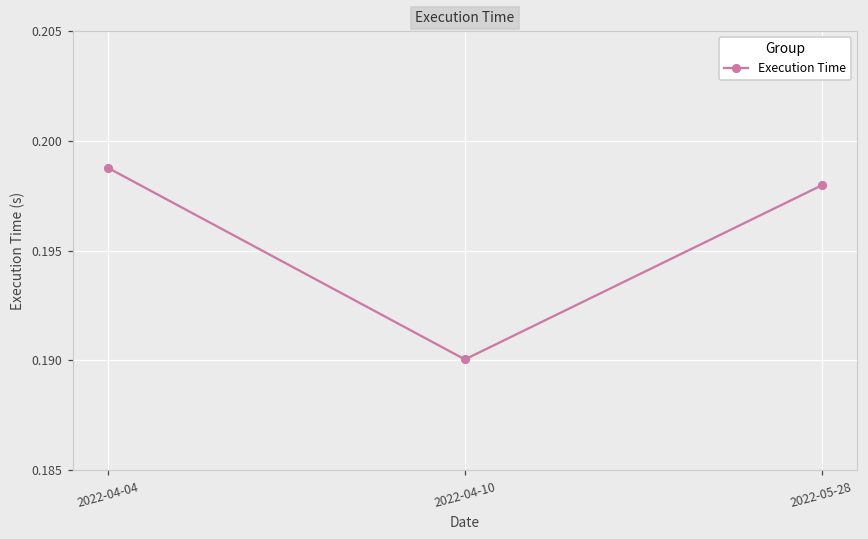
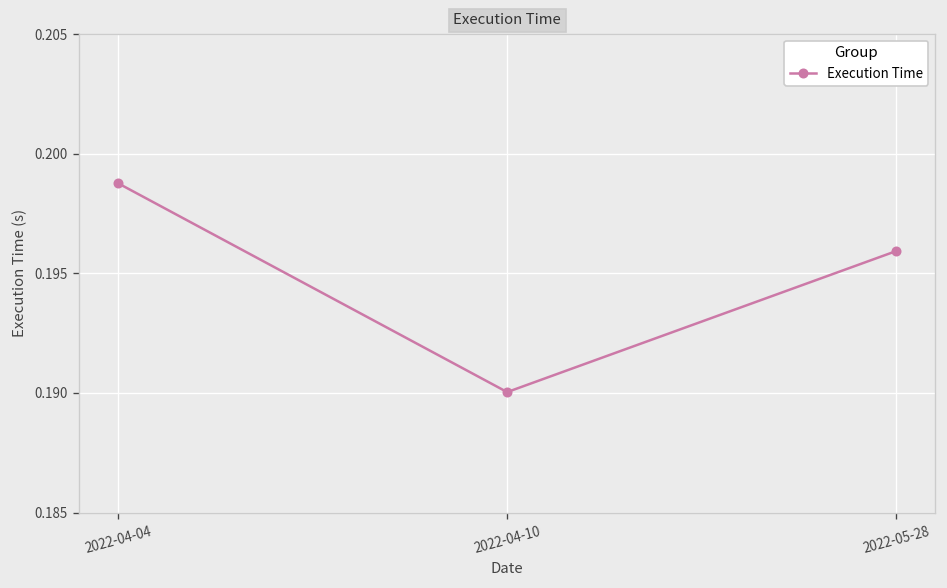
  {
    "2022-04-04": 0.1988,
    "2022-04-10": 0.1900,
-   "2022-05-28": 0.1980
+   "2022-05-28": 0.1959
  }
